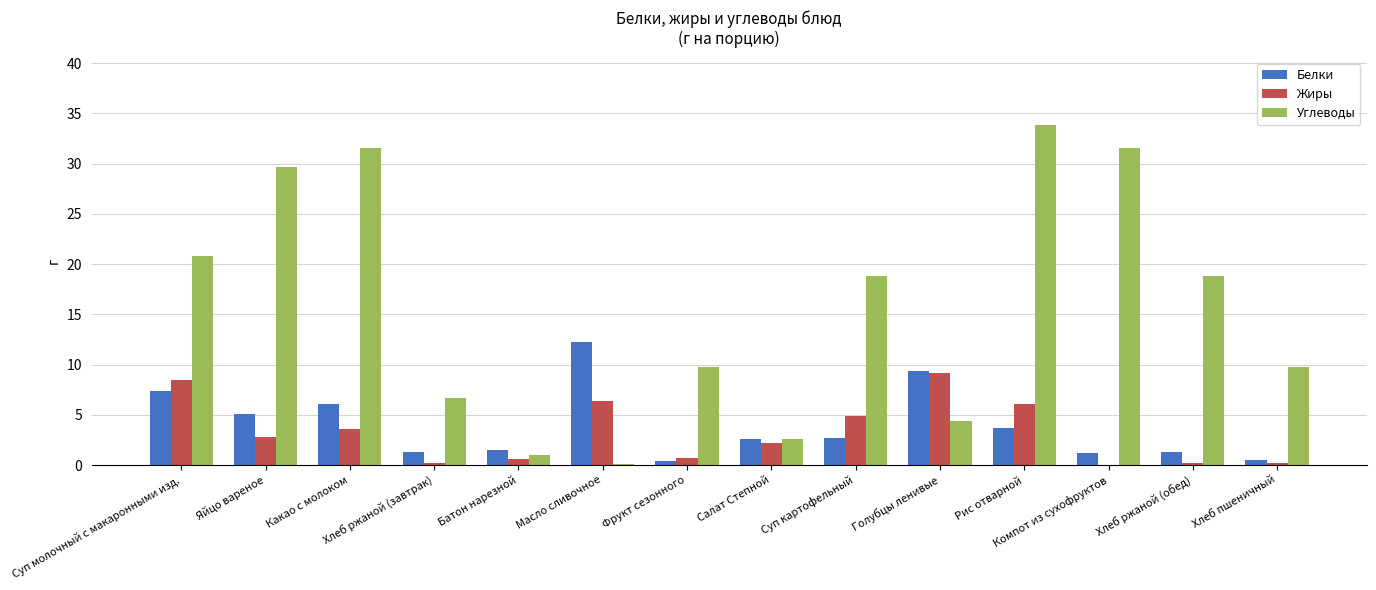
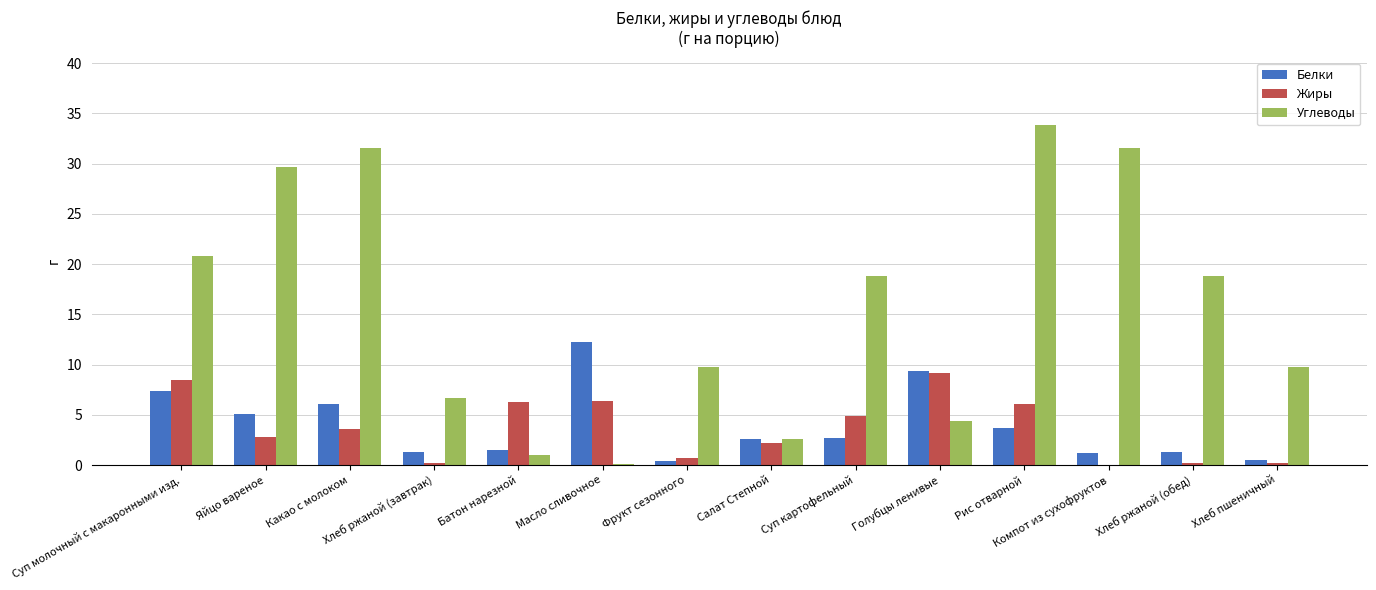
  {
    "Белки": {
      "Суп молочный с макаронными изд.": 7.4,
      "Яйцо вареное": 5.1,
      "Какао с молоком": 6.0,
      "Хлеб ржаной (завтрак)": 1.3,
      "Батон нарезной": 1.5,
      "Масло сливочное": 12.2,
      "Фрукт сезонного": 0.4,
      "Салат Степной": 2.6,
      "Суп картофельный": 2.7,
      "Голубцы ленивые": 9.4,
      "Рис отварной": 3.7,
      "Компот из сухофруктов": 1.2,
      "Хлеб ржаной (обед)": 1.3,
      "Хлеб пшеничный": 0.5
    },
    "Жиры": {
      "Суп молочный с макаронными изд.": 8.5,
      "Яйцо вареное": 2.8,
      "Какао с молоком": 3.6,
-     "Батон нарезной": 0.6,
+     "Батон нарезной": 6.3,
      "Масло сливочное": 6.4,
      "Фрукт сезонного": 0.7,
      "Салат Степной": 2.2,
      "Суп картофельный": 4.9,
      "Голубцы ленивые": 9.2,
      "Рис отварной": 6.1,
      "Компот из сухофруктов": 0.0
    },
    "Углеводы": {
      "Суп молочный с макаронными изд.": 20.8,
      "Яйцо вареное": 29.6,
      "Какао с молоком": 31.5,
      "Хлеб ржаной (завтрак)": 6.7,
      "Батон нарезной": 1.0,
      "Фрукт сезонного": 9.8,
      "Салат Степной": 2.6,
      "Суп картофельный": 18.8,
      "Голубцы ленивые": 4.4,
      "Рис отварной": 33.8,
      "Компот из сухофруктов": 31.6,
      "Хлеб ржаной (обед)": 18.8,
      "Хлеб пшеничный": 9.8
    }
  }
